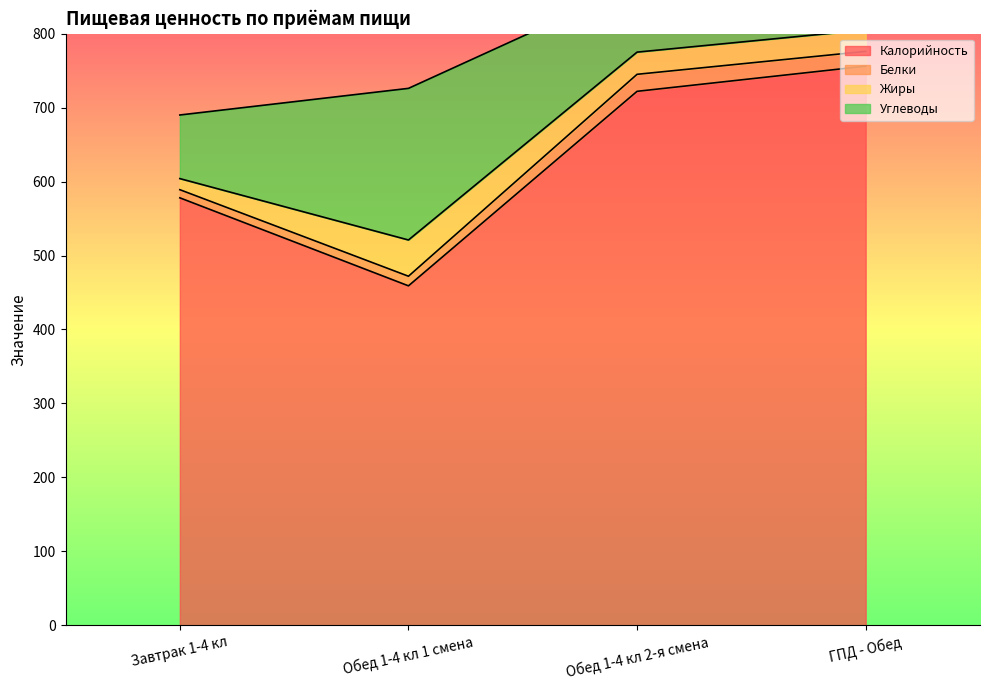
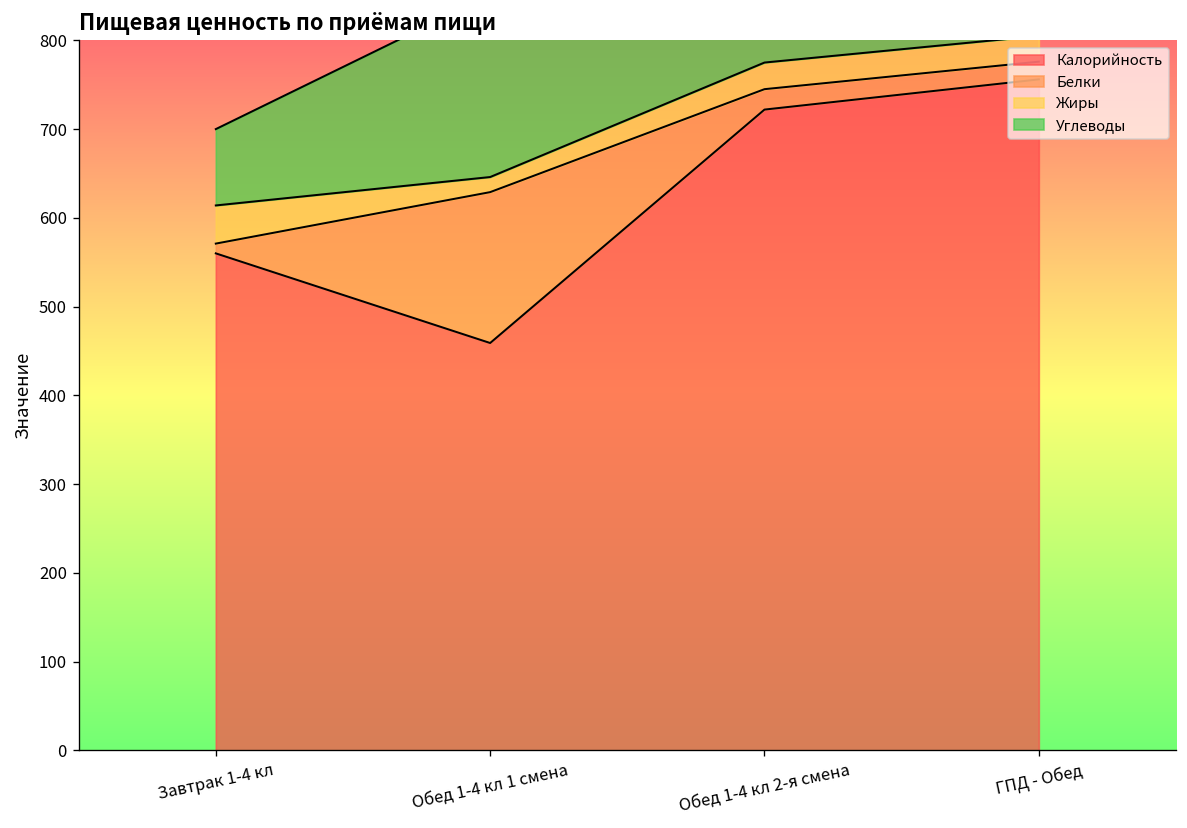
  {
    "Калорийность": {
-     "Завтрак 1-4 кл": 580,
+     "Завтрак 1-4 кл": 560,
      "Обед 1-4 кл 1 смена": 460,
      "Обед 1-4 кл 2-я смена": 720
    },
    "Белки": {
      "Завтрак 1-4 кл": 10,
-     "Обед 1-4 кл 1 смена": 10,
+     "Обед 1-4 кл 1 смена": 170,
      "Обед 1-4 кл 2-я смена": 20
    },
    "Жиры": {
-     "Завтрак 1-4 кл": 20,
-     "Обед 1-4 кл 1 смена": 50,
+     "Завтрак 1-4 кл": 40,
+     "Обед 1-4 кл 1 смена": 20,
      "Обед 1-4 кл 2-я смена": 30
    },
    "Углеводы": {
      "Завтрак 1-4 кл": 90
    }
  }
